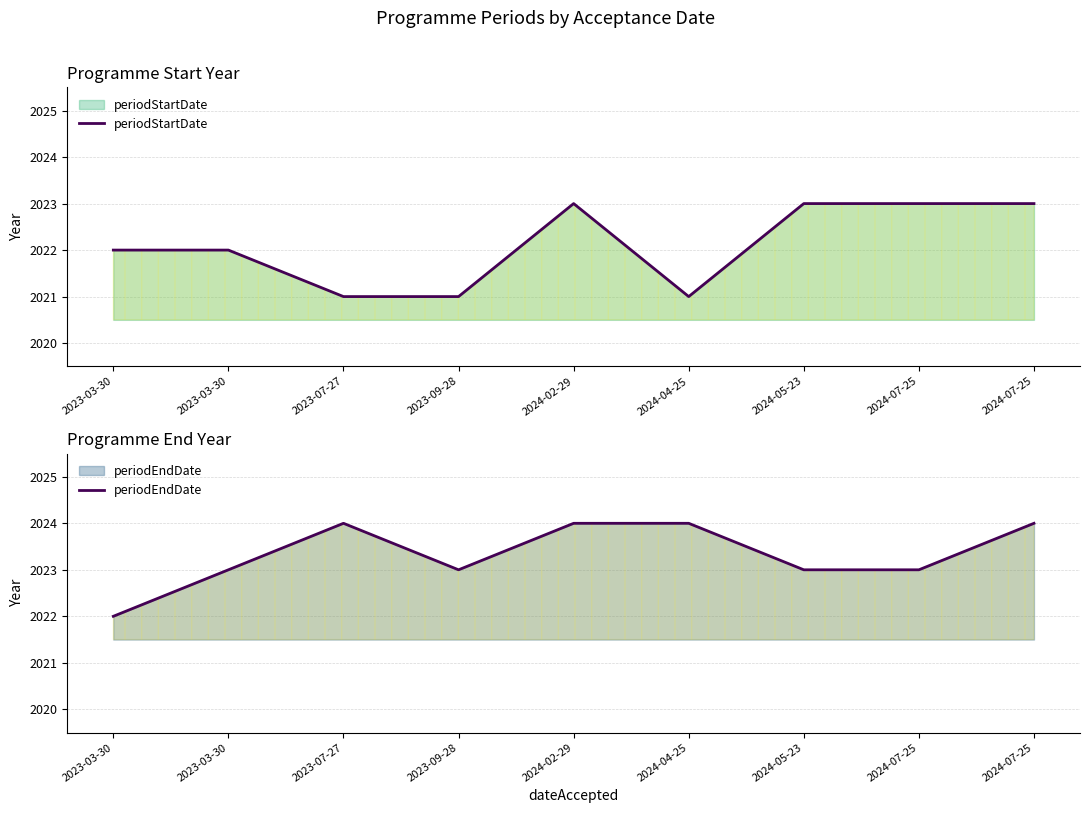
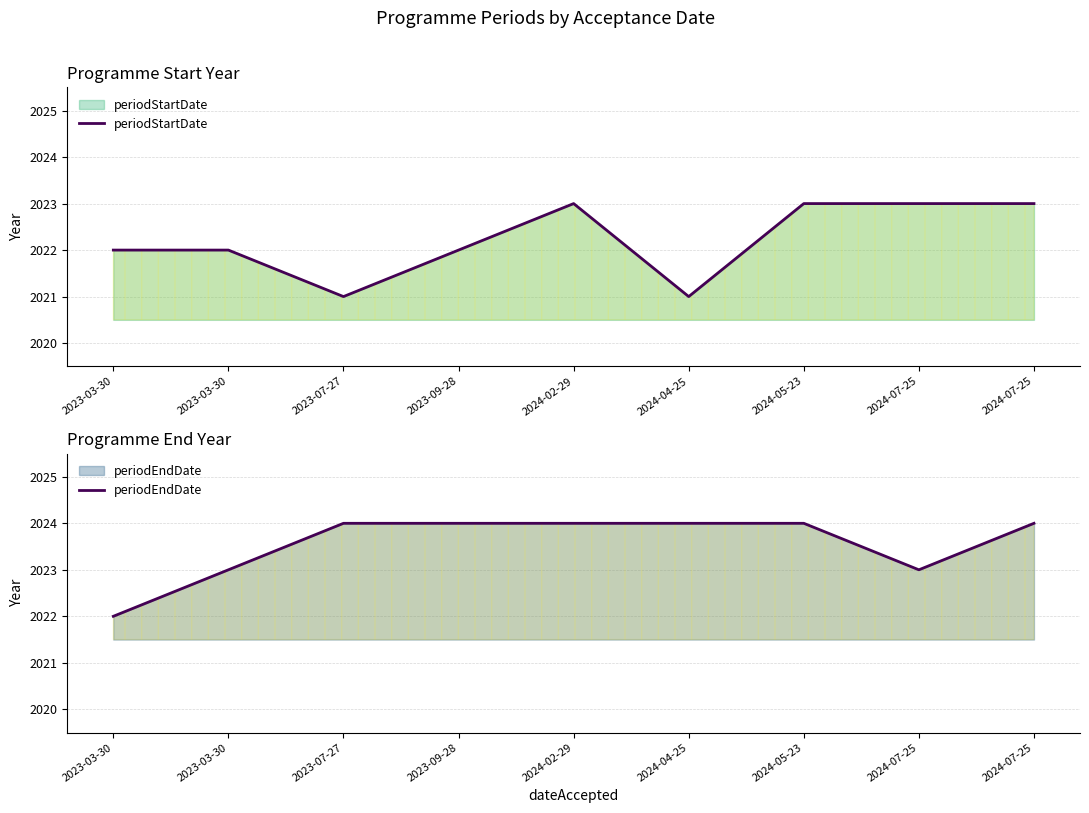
  {
    "Programme Start Year": {
      "2023-07-27": 2021,
-     "2023-09-28": 2021,
+     "2023-09-28": 2022,
      "2024-02-29": 2023,
      "2024-04-25": 2021,
      "2024-05-23": 2023
    },
    "Programme End Year": {
      "2023-07-27": 2024,
-     "2023-09-28": 2023,
+     "2023-09-28": 2024,
      "2024-02-29": 2024,
      "2024-04-25": 2024,
-     "2024-05-23": 2023
+     "2024-05-23": 2024
    }
  }
